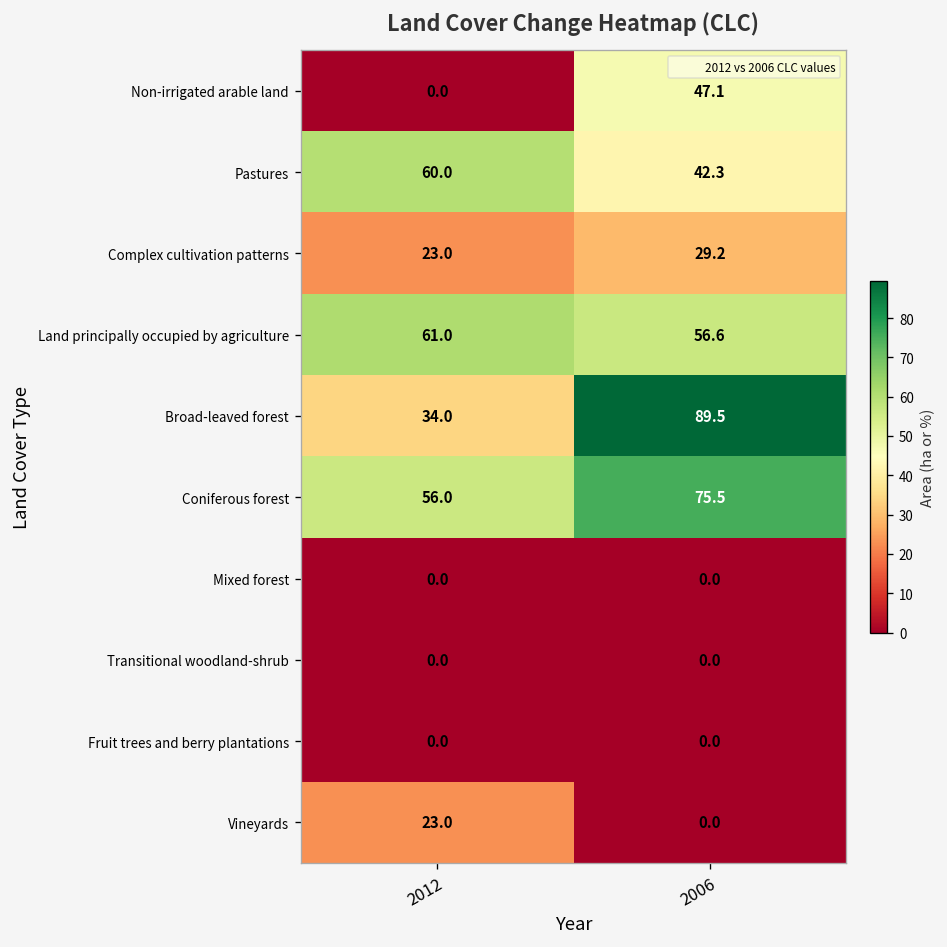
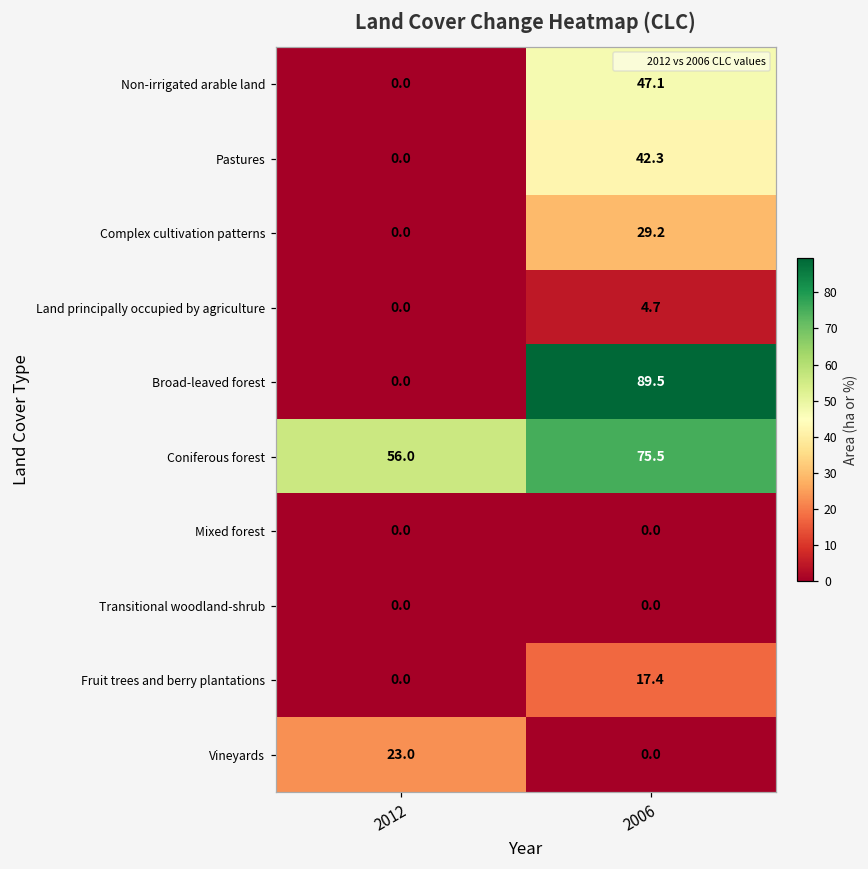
  {
    "Non-irrigated arable land": {
      "2012": 0.0,
      "2006": 47.1
    },
    "Pastures": {
-     "2012": 60.0,
+     "2012": 0.0,
      "2006": 42.3
    },
    "Complex cultivation patterns": {
-     "2012": 23.0,
+     "2012": 0.0,
      "2006": 29.2
    },
    "Land principally occupied by agriculture": {
-     "2012": 61.0,
-     "2006": 56.6
+     "2012": 0.0,
+     "2006": 4.7
    },
    "Broad-leaved forest": {
-     "2012": 34.0,
+     "2012": 0.0,
      "2006": 89.5
    },
    "Coniferous forest": {
      "2012": 56.0,
      "2006": 75.5
    },
    "Mixed forest": {
      "2012": 0.0,
      "2006": 0.0
    },
    "Transitional woodland-shrub": {
      "2012": 0.0,
      "2006": 0.0
    },
    "Fruit trees and berry plantations": {
      "2012": 0.0,
-     "2006": 0.0
+     "2006": 17.4
    },
    "Vineyards": {
      "2012": 23.0,
      "2006": 0.0
    }
  }
